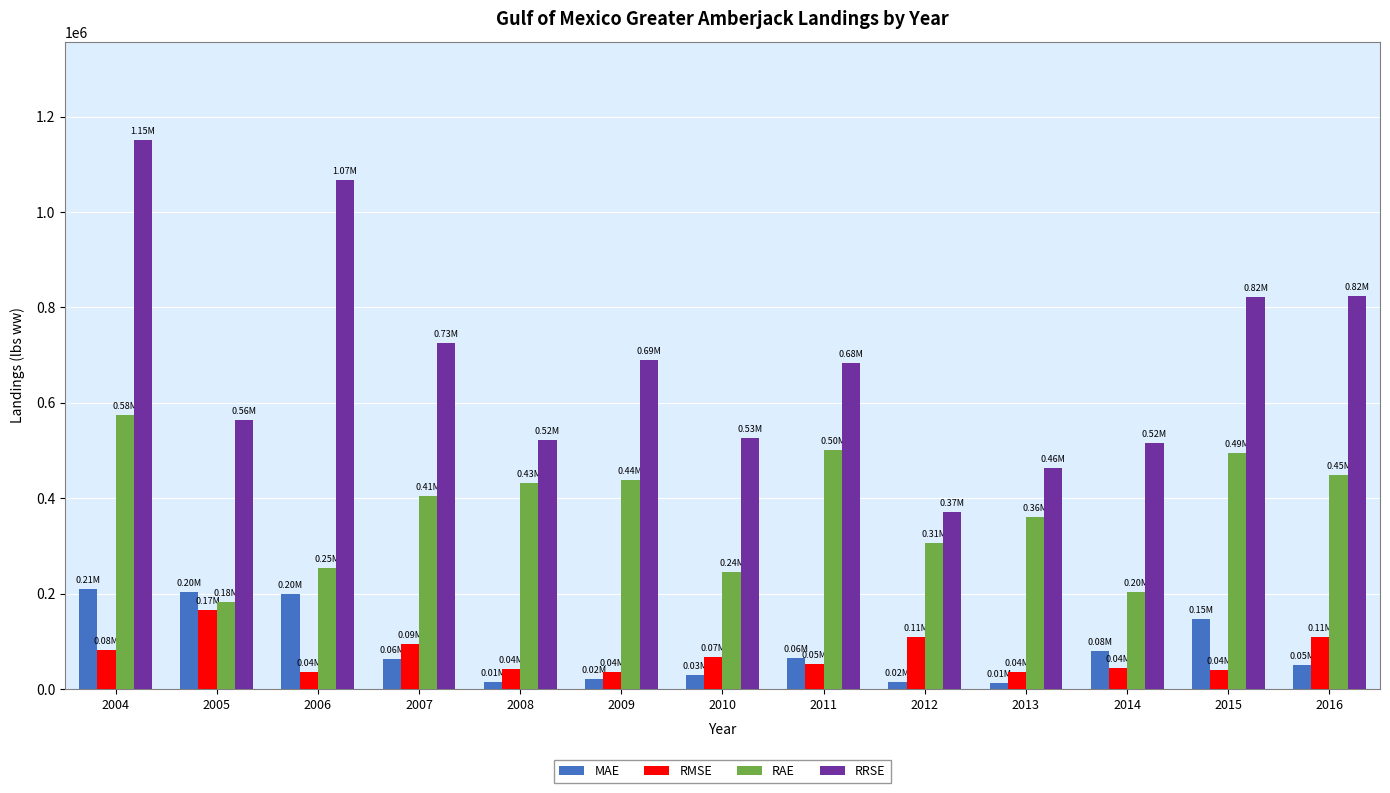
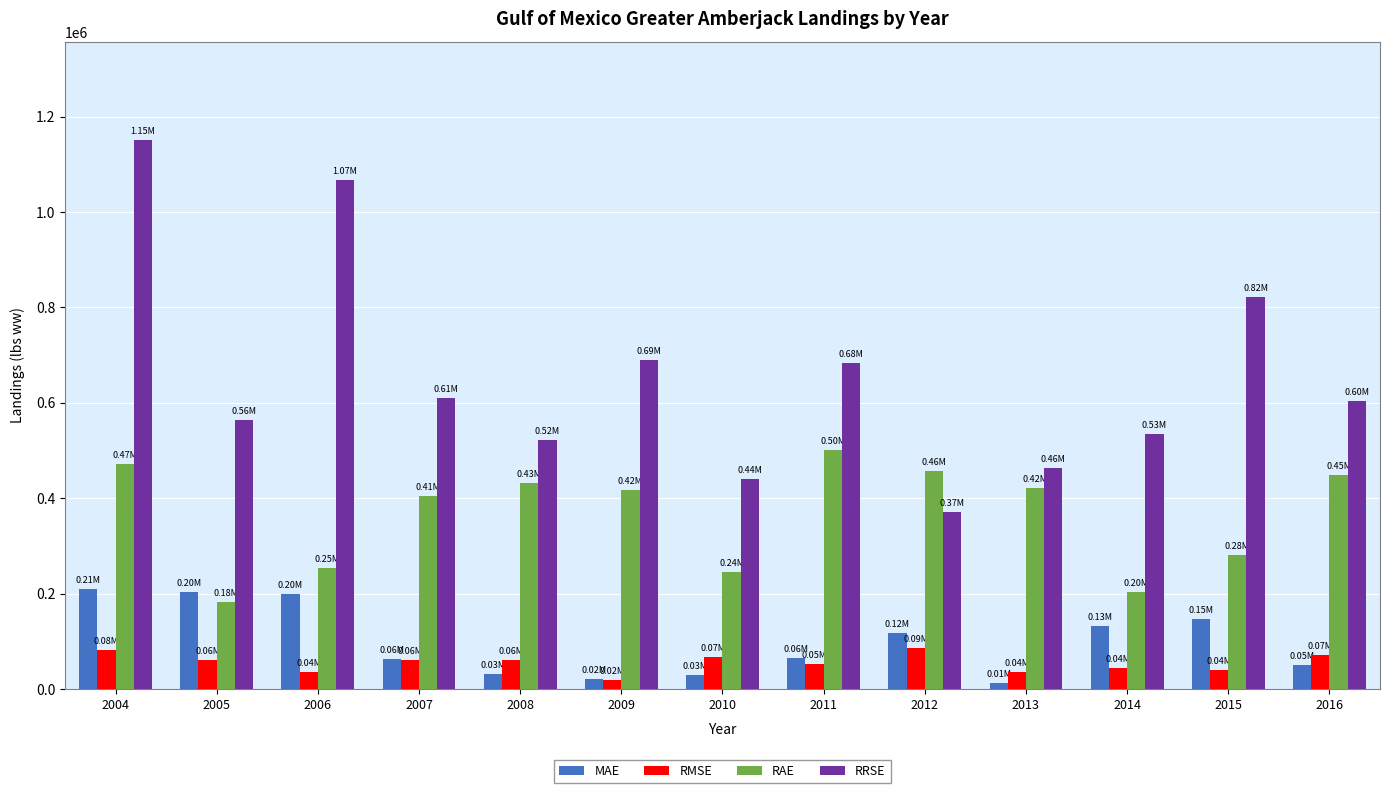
  {
    "MAE": {
      "2004": "0.21M",
      "2005": "0.20M",
      "2006": "0.20M",
-     "2008": "0.01M",
+     "2008": "0.03M",
      "2010": "0.03M",
      "2011": "0.06M",
-     "2012": "0.02M",
+     "2012": "0.12M",
      "2013": "0.01M",
-     "2014": "0.08M",
+     "2014": "0.13M",
      "2015": "0.15M",
      "2016": "0.05M"
    },
    "RMSE": {
      "2004": "0.08M",
-     "2005": "0.17M",
+     "2005": "0.06M",
      "2006": "0.04M",
-     "2007": "0.09M",
-     "2008": "0.04M",
-     "2009": "0.04M",
+     "2007": "0.06M",
+     "2008": "0.06M",
+     "2009": "0.02M",
      "2010": "0.07M",
      "2011": "0.05M",
-     "2012": "0.11M",
+     "2012": "0.09M",
      "2013": "0.04M",
      "2014": "0.04M",
      "2015": "0.04M",
-     "2016": "0.11M"
+     "2016": "0.07M"
    },
    "RAE": {
-     "2004": "0.58M",
+     "2004": "0.47M",
      "2005": "0.18M",
      "2006": "0.25M",
      "2007": "0.41M",
      "2008": "0.43M",
-     "2009": "0.44M",
+     "2009": "0.42M",
      "2010": "0.24M",
      "2011": "0.50M",
-     "2012": "0.31M",
-     "2013": "0.36M",
+     "2012": "0.46M",
+     "2013": "0.42M",
      "2014": "0.20M",
-     "2015": "0.49M",
+     "2015": "0.28M",
      "2016": "0.45M"
    },
    "RRSE": {
      "2004": "1.15M",
      "2005": "0.56M",
      "2006": "1.07M",
-     "2007": "0.73M",
+     "2007": "0.61M",
      "2008": "0.52M",
      "2009": "0.69M",
-     "2010": "0.53M",
+     "2010": "0.44M",
      "2011": "0.68M",
      "2012": "0.37M",
      "2013": "0.46M",
-     "2014": "0.52M",
+     "2014": "0.53M",
      "2015": "0.82M",
-     "2016": "0.82M"
+     "2016": "0.60M"
    }
  }
